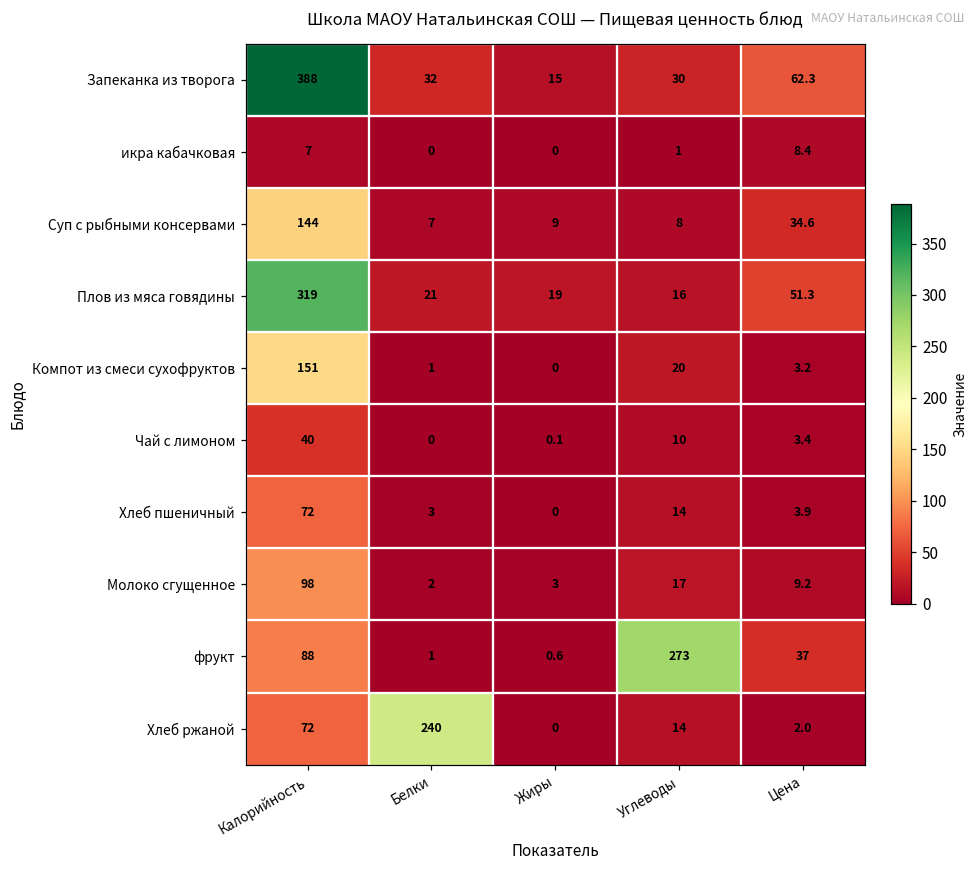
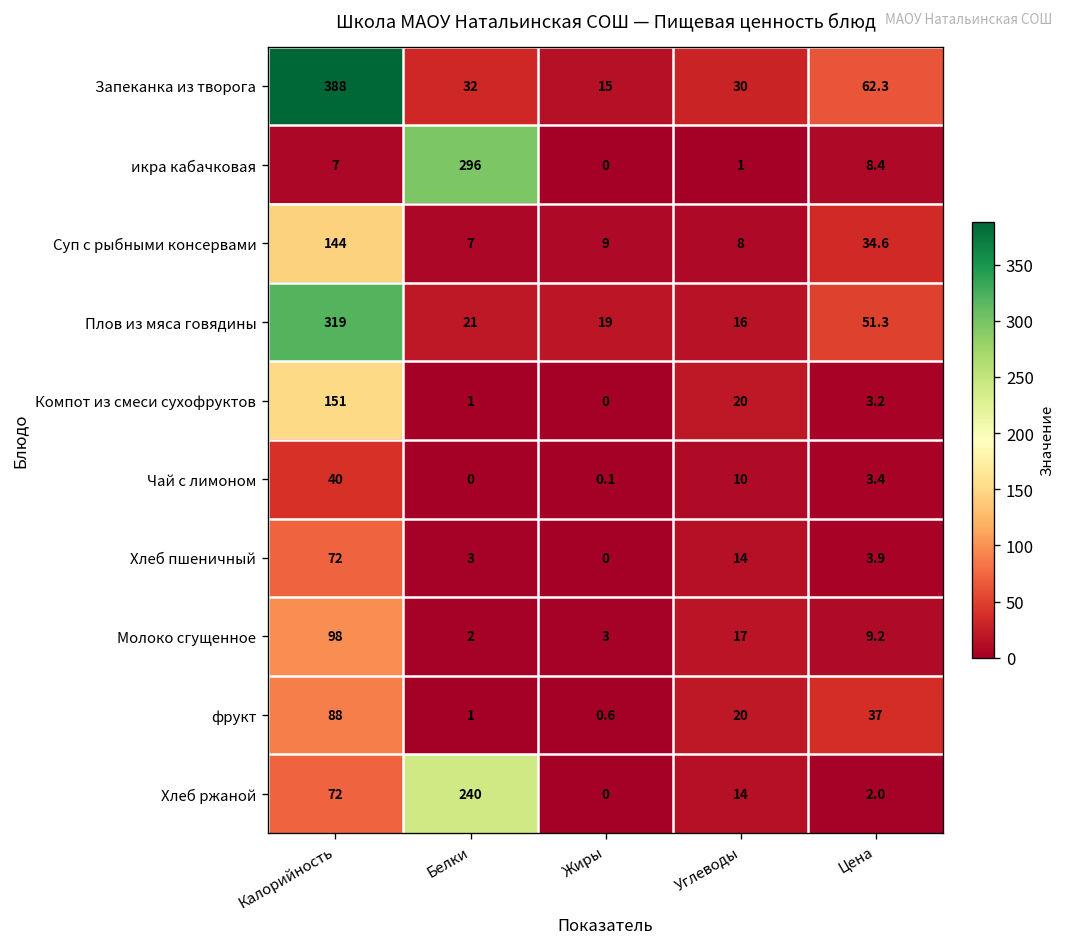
  {
    "Запеканка из творога": {
      "Калорийность": 388,
      "Белки": 32,
      "Жиры": 15,
      "Углеводы": 30,
      "Цена": 62.3
    },
    "икра кабачковая": {
      "Калорийность": 7,
-     "Белки": 0,
+     "Белки": 296,
      "Жиры": 0,
      "Углеводы": 1,
      "Цена": 8.4
    },
    "Суп с рыбными консервами": {
      "Калорийность": 144,
      "Белки": 7,
      "Жиры": 9,
      "Углеводы": 8,
      "Цена": 34.6
    },
    "Плов из мяса говядины": {
      "Калорийность": 319,
      "Белки": 21,
      "Жиры": 19,
      "Углеводы": 16,
      "Цена": 51.3
    },
    "Компот из смеси сухофруктов": {
      "Калорийность": 151,
      "Белки": 1,
      "Жиры": 0,
      "Углеводы": 20,
      "Цена": 3.2
    },
    "Чай с лимоном": {
      "Калорийность": 40,
      "Белки": 0,
      "Жиры": 0.1,
      "Углеводы": 10,
      "Цена": 3.4
    },
    "Хлеб пшеничный": {
      "Калорийность": 72,
      "Белки": 3,
      "Жиры": 0,
      "Углеводы": 14,
      "Цена": 3.9
    },
    "Молоко сгущенное": {
      "Калорийность": 98,
      "Белки": 2,
      "Жиры": 3,
      "Углеводы": 17,
      "Цена": 9.2
    },
    "фрукт": {
      "Калорийность": 88,
      "Белки": 1,
      "Жиры": 0.6,
-     "Углеводы": 273,
+     "Углеводы": 20,
      "Цена": 37
    },
    "Хлеб ржаной": {
      "Калорийность": 72,
      "Белки": 240,
      "Жиры": 0,
      "Углеводы": 14,
      "Цена": 2.0
    }
  }
